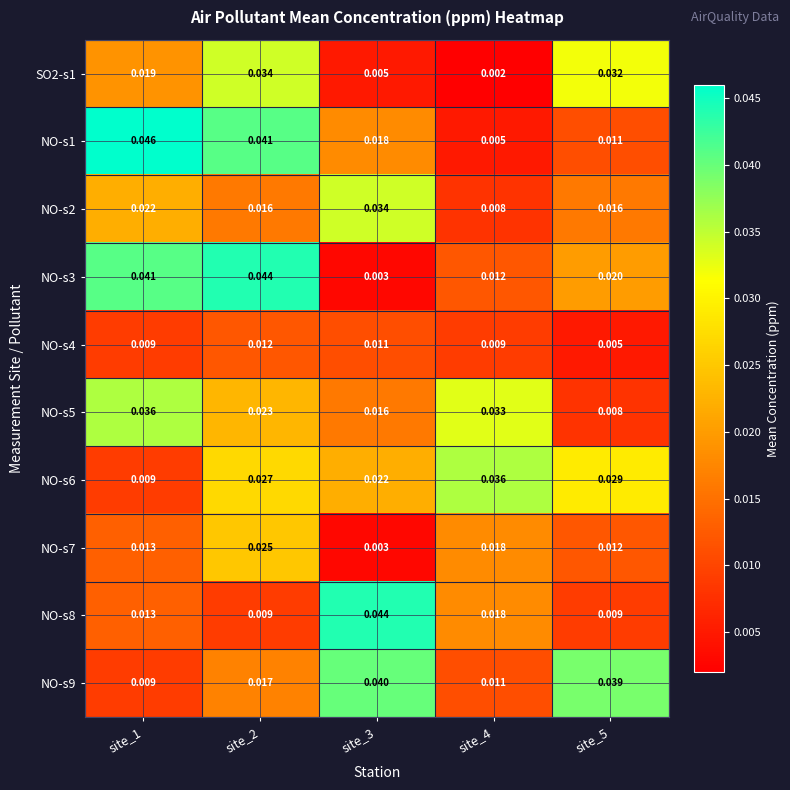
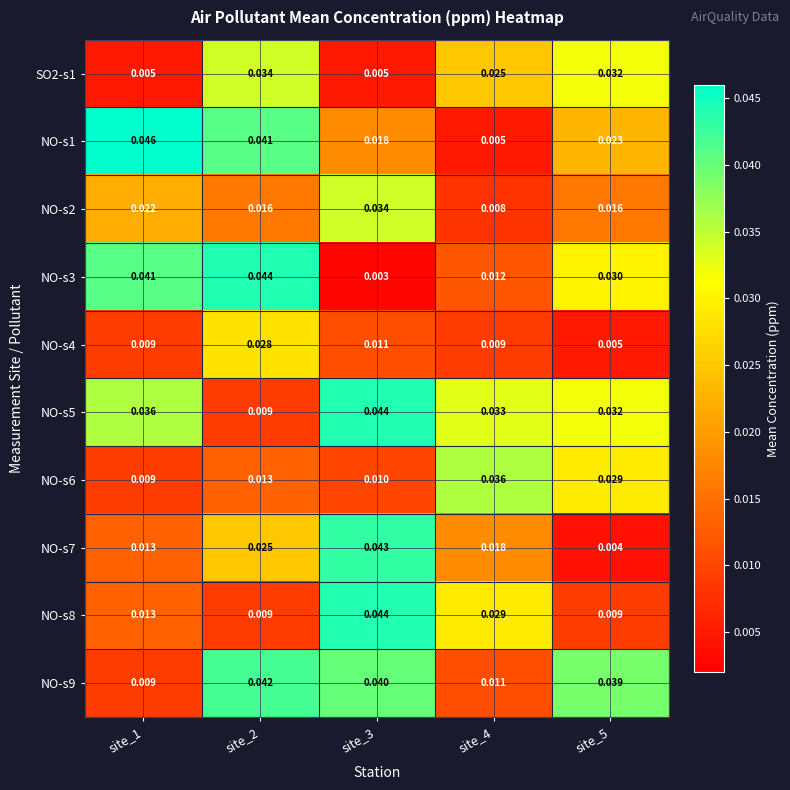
  {
    "SO2-s1": {
-     "site_1": 0.019,
+     "site_1": 0.005,
      "site_2": 0.034,
      "site_3": 0.005,
-     "site_4": 0.002,
+     "site_4": 0.025,
      "site_5": 0.032
    },
    "NO-s1": {
      "site_1": 0.046,
      "site_2": 0.041,
      "site_3": 0.018,
      "site_4": 0.005,
-     "site_5": 0.011
+     "site_5": 0.023
    },
    "NO-s2": {
      "site_1": 0.022,
      "site_2": 0.016,
      "site_3": 0.034,
      "site_4": 0.008,
      "site_5": 0.016
    },
    "NO-s3": {
      "site_1": 0.041,
      "site_2": 0.044,
      "site_3": 0.003,
      "site_4": 0.012,
-     "site_5": 0.020
+     "site_5": 0.030
    },
    "NO-s4": {
      "site_1": 0.009,
-     "site_2": 0.012,
+     "site_2": 0.028,
      "site_3": 0.011,
      "site_4": 0.009,
      "site_5": 0.005
    },
    "NO-s5": {
      "site_1": 0.036,
-     "site_2": 0.023,
-     "site_3": 0.016,
+     "site_2": 0.009,
+     "site_3": 0.044,
      "site_4": 0.033,
-     "site_5": 0.008
+     "site_5": 0.032
    },
    "NO-s6": {
      "site_1": 0.009,
-     "site_2": 0.027,
-     "site_3": 0.022,
+     "site_2": 0.013,
+     "site_3": 0.010,
      "site_4": 0.036,
      "site_5": 0.029
    },
    "NO-s7": {
      "site_1": 0.013,
      "site_2": 0.025,
-     "site_3": 0.003,
+     "site_3": 0.043,
      "site_4": 0.018,
-     "site_5": 0.012
+     "site_5": 0.004
    },
    "NO-s8": {
      "site_1": 0.013,
      "site_2": 0.009,
      "site_3": 0.044,
-     "site_4": 0.018,
+     "site_4": 0.029,
      "site_5": 0.009
    },
    "NO-s9": {
      "site_1": 0.009,
-     "site_2": 0.017,
+     "site_2": 0.042,
      "site_3": 0.040,
      "site_4": 0.011,
      "site_5": 0.039
    }
  }
